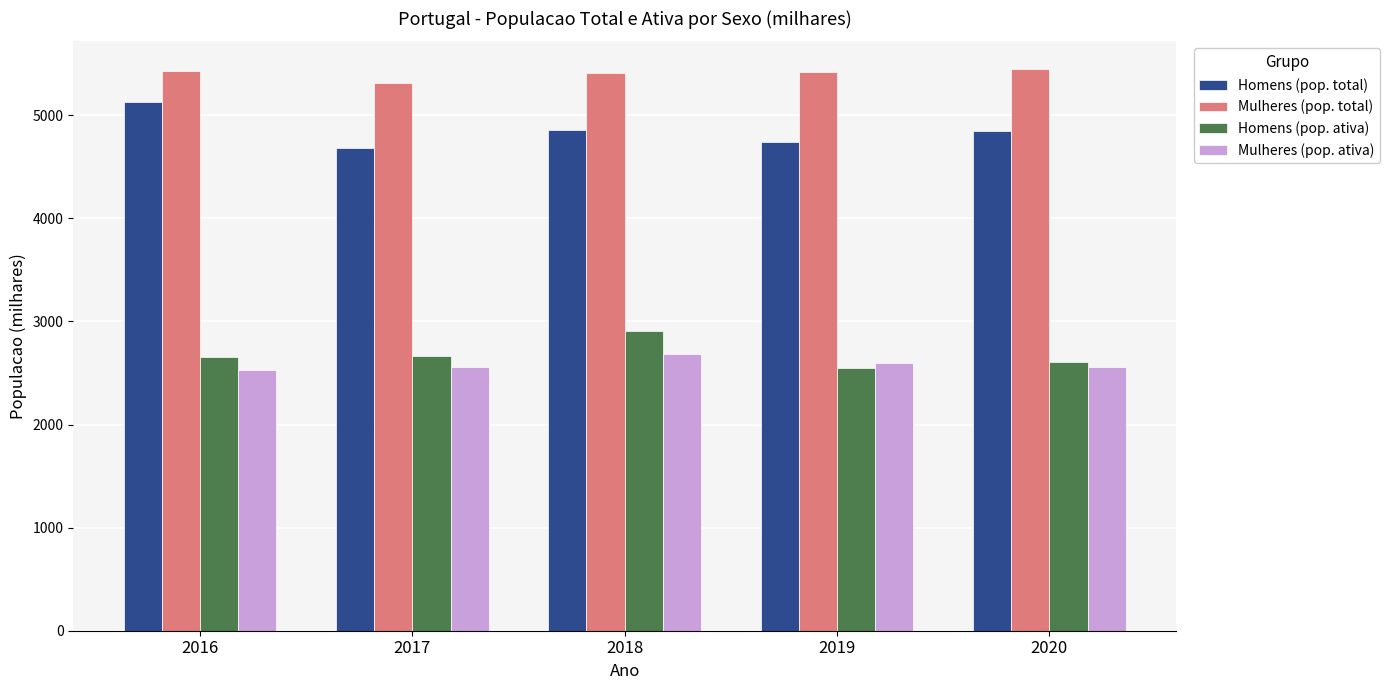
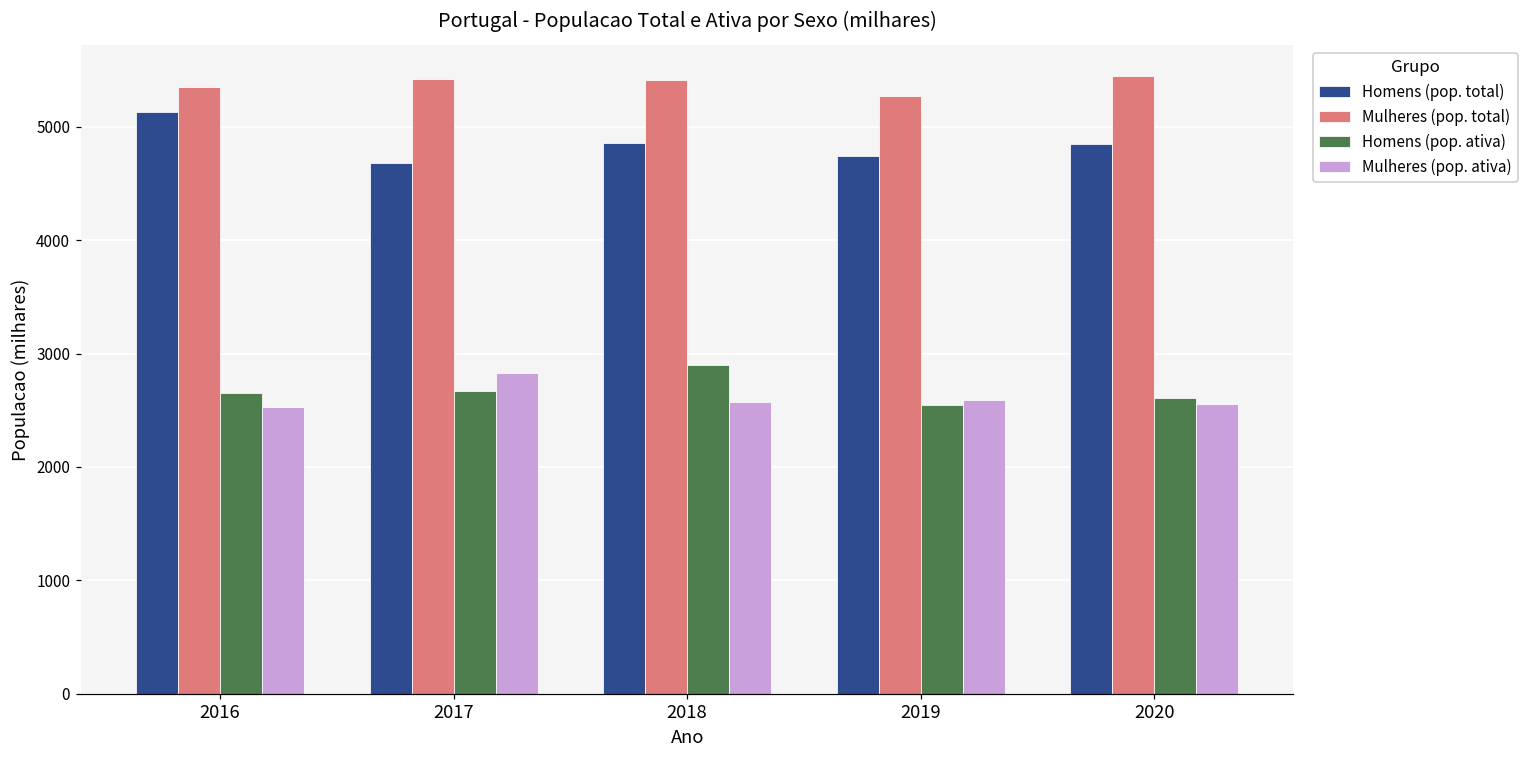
  {
    "Homens (pop. total)": {
      "2016": 5130,
      "2017": 4680,
      "2018": 4850,
      "2019": 4740,
      "2020": 4850
    },
    "Mulheres (pop. total)": {
-     "2016": 5430,
-     "2017": 5320,
+     "2016": 5350,
+     "2017": 5420,
      "2018": 5410,
-     "2019": 5420,
+     "2019": 5270,
      "2020": 5440
    },
    "Homens (pop. ativa)": {
      "2016": 2650,
      "2017": 2670,
      "2018": 2900,
      "2019": 2550,
      "2020": 2610
    },
    "Mulheres (pop. ativa)": {
      "2016": 2530,
-     "2017": 2550,
-     "2018": 2690,
+     "2017": 2830,
+     "2018": 2570,
      "2019": 2590,
      "2020": 2550
    }
  }
